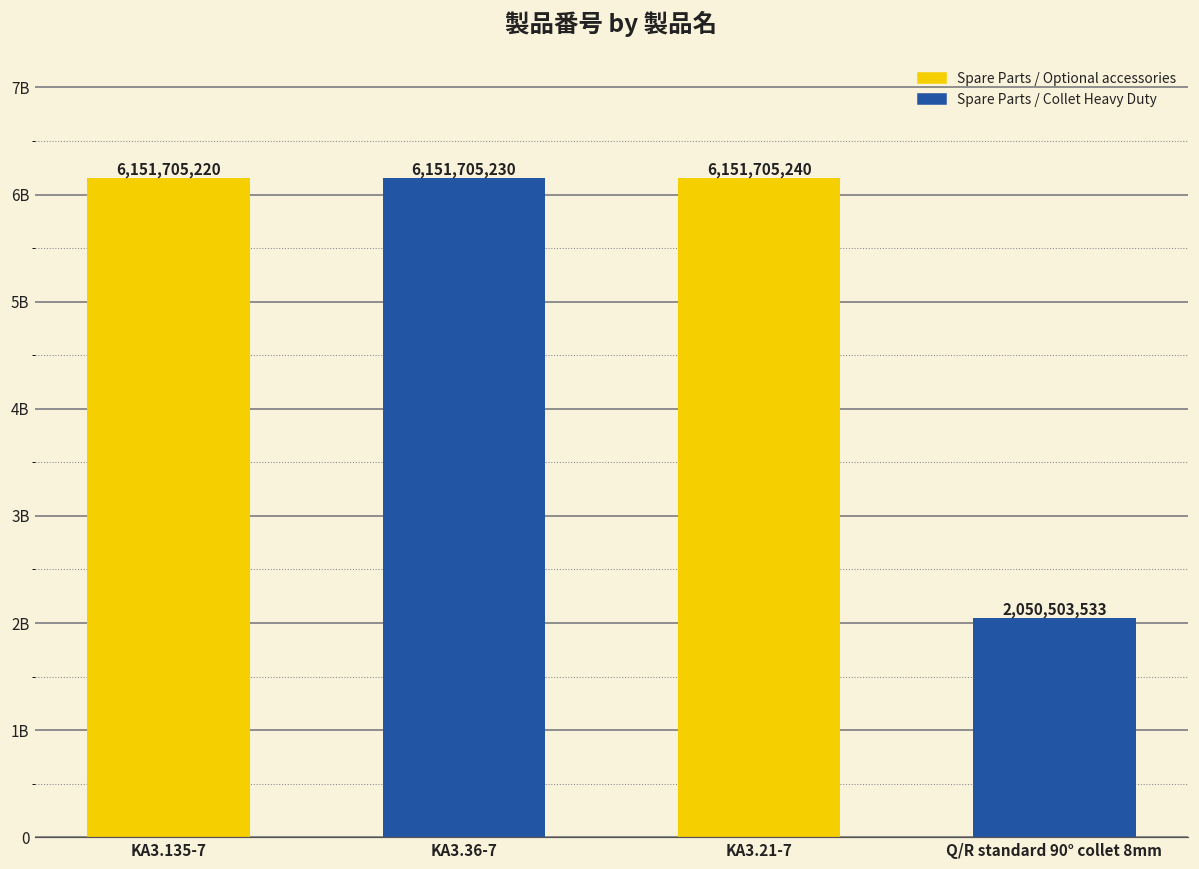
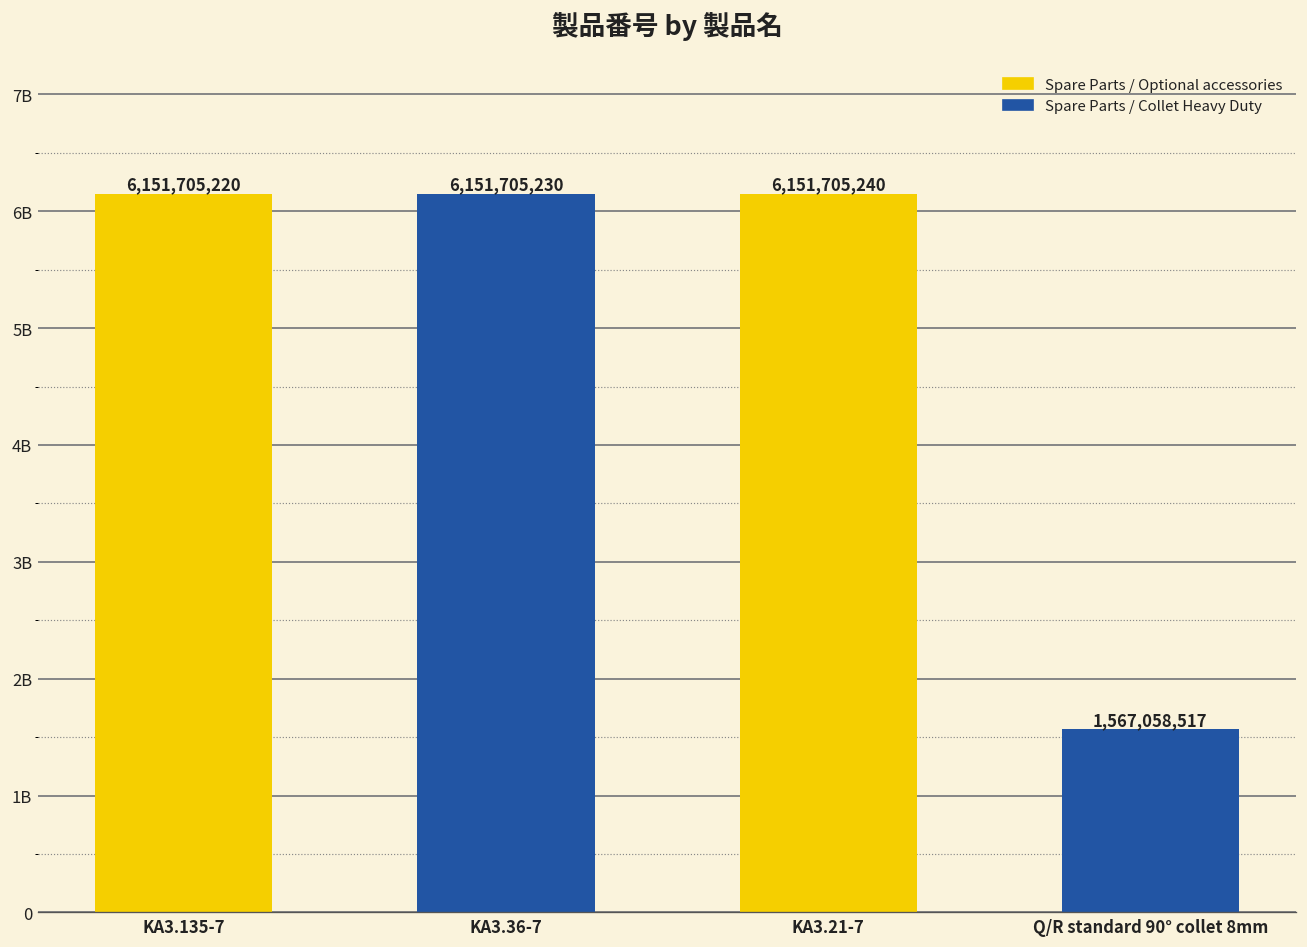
  {
    "KA3.135-7": "6,151,705,220",
    "KA3.36-7": "6,151,705,230",
    "KA3.21-7": "6,151,705,240",
-   "Q/R standard 90° collet 8mm": "2,050,503,533"
+   "Q/R standard 90° collet 8mm": "1,567,058,517"
  }
